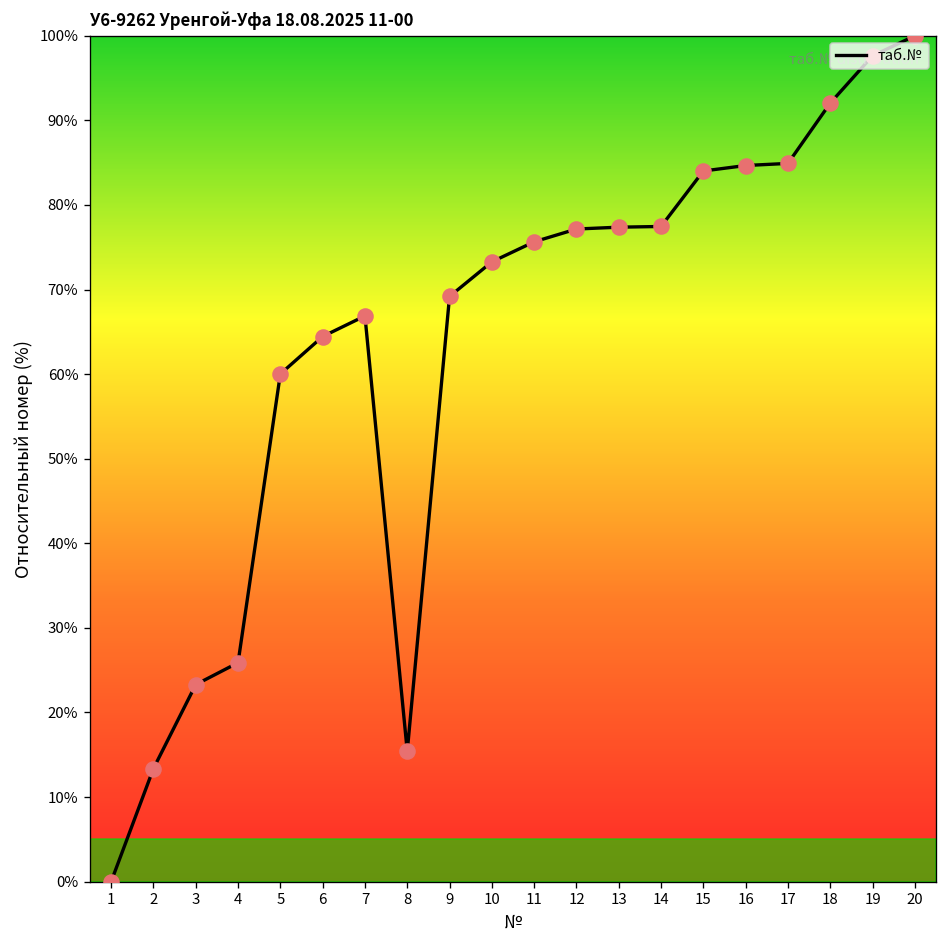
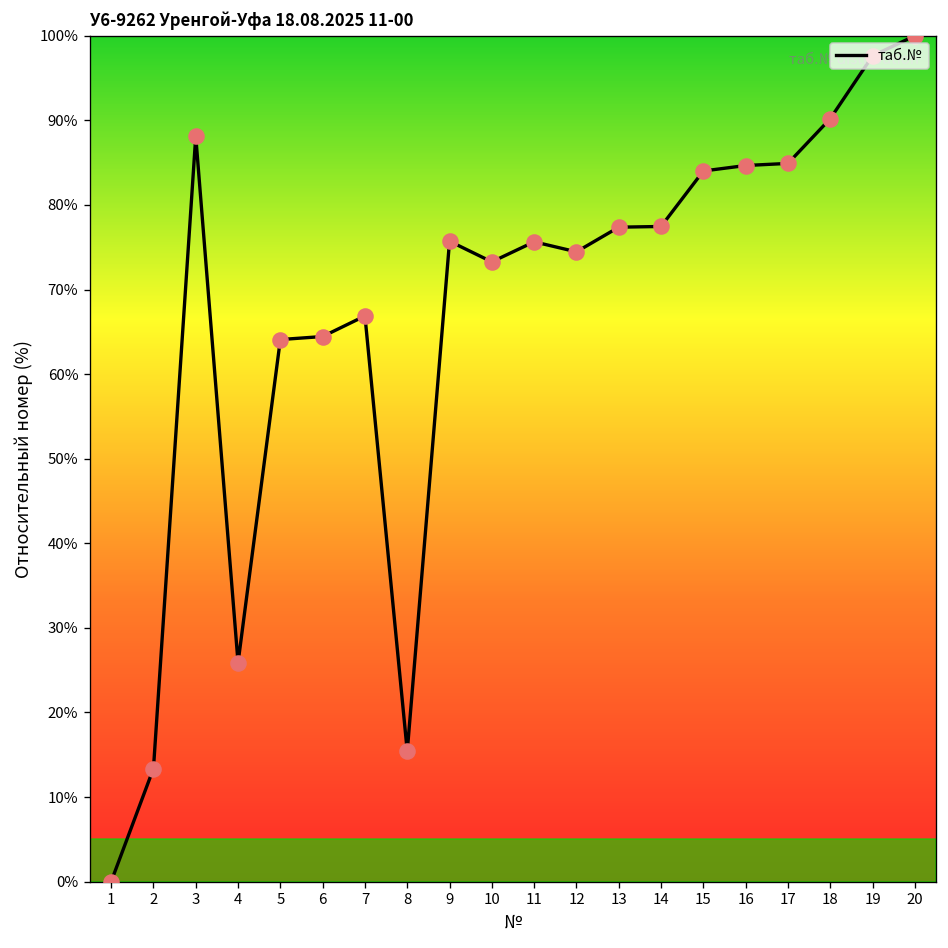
  {
    "2": "13%",
-   "3": "23%",
+   "3": "88%",
    "4": "26%",
-   "5": "60%",
+   "5": "64%",
    "6": "64%",
    "7": "67%",
    "8": "15%",
-   "9": "69%",
+   "9": "76%",
    "10": "73%",
    "11": "76%",
-   "12": "77%",
+   "12": "74%",
    "13": "77%",
    "14": "77%",
    "15": "84%",
    "16": "85%",
    "17": "85%",
-   "18": "92%",
+   "18": "90%",
    "20": "100%"
  }
